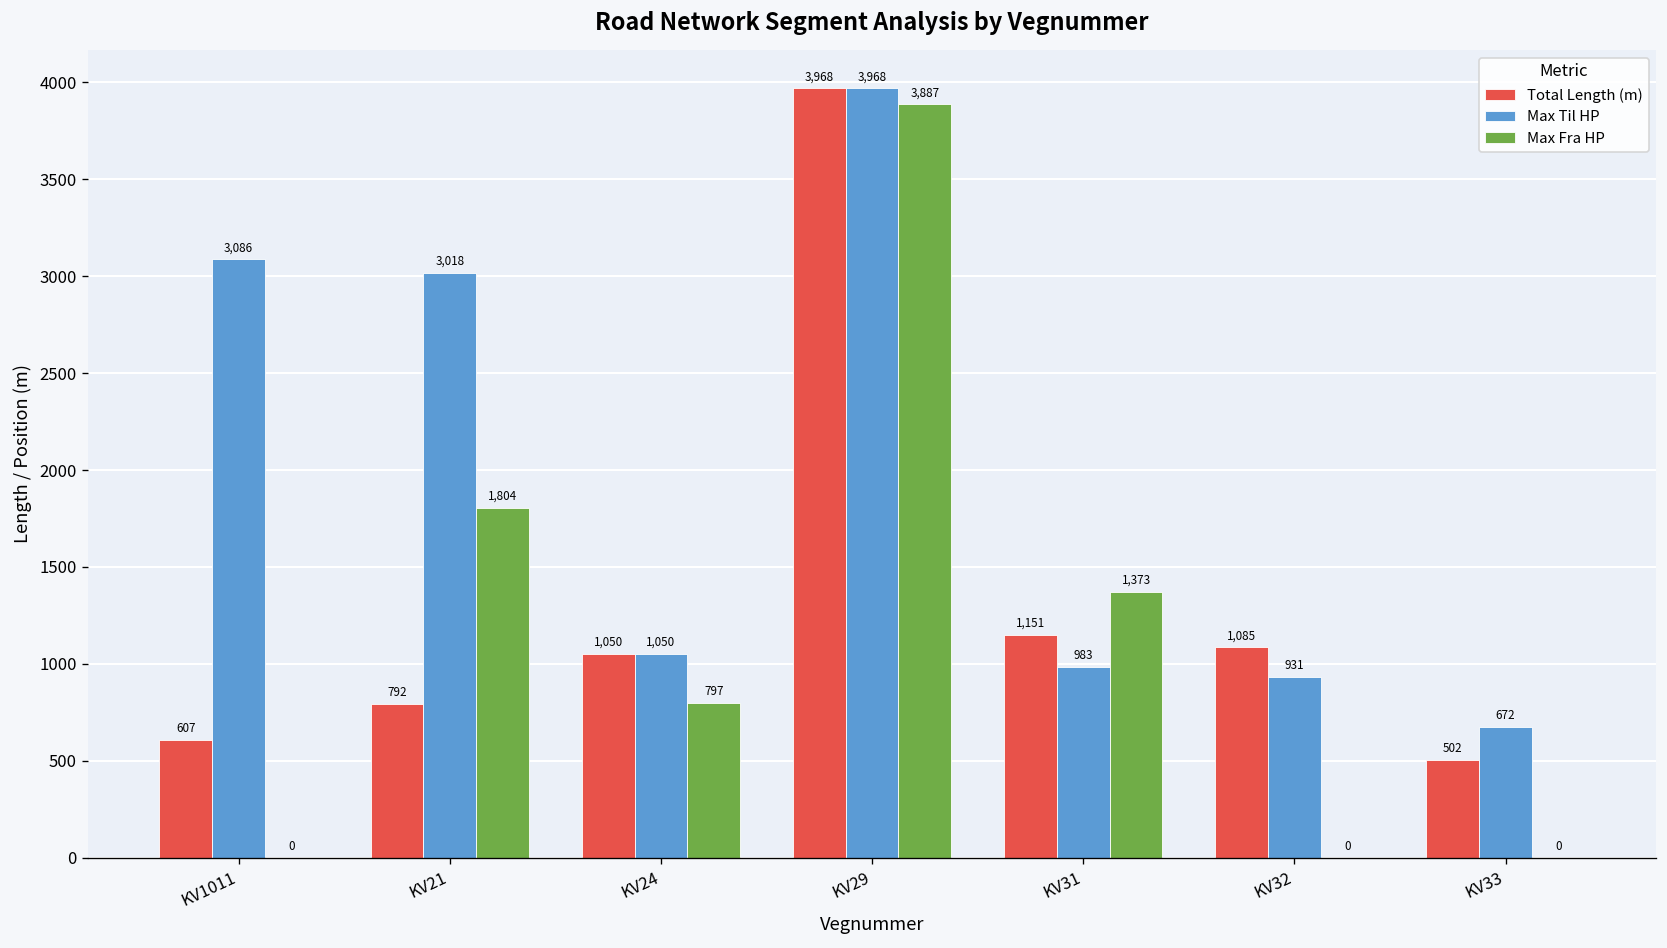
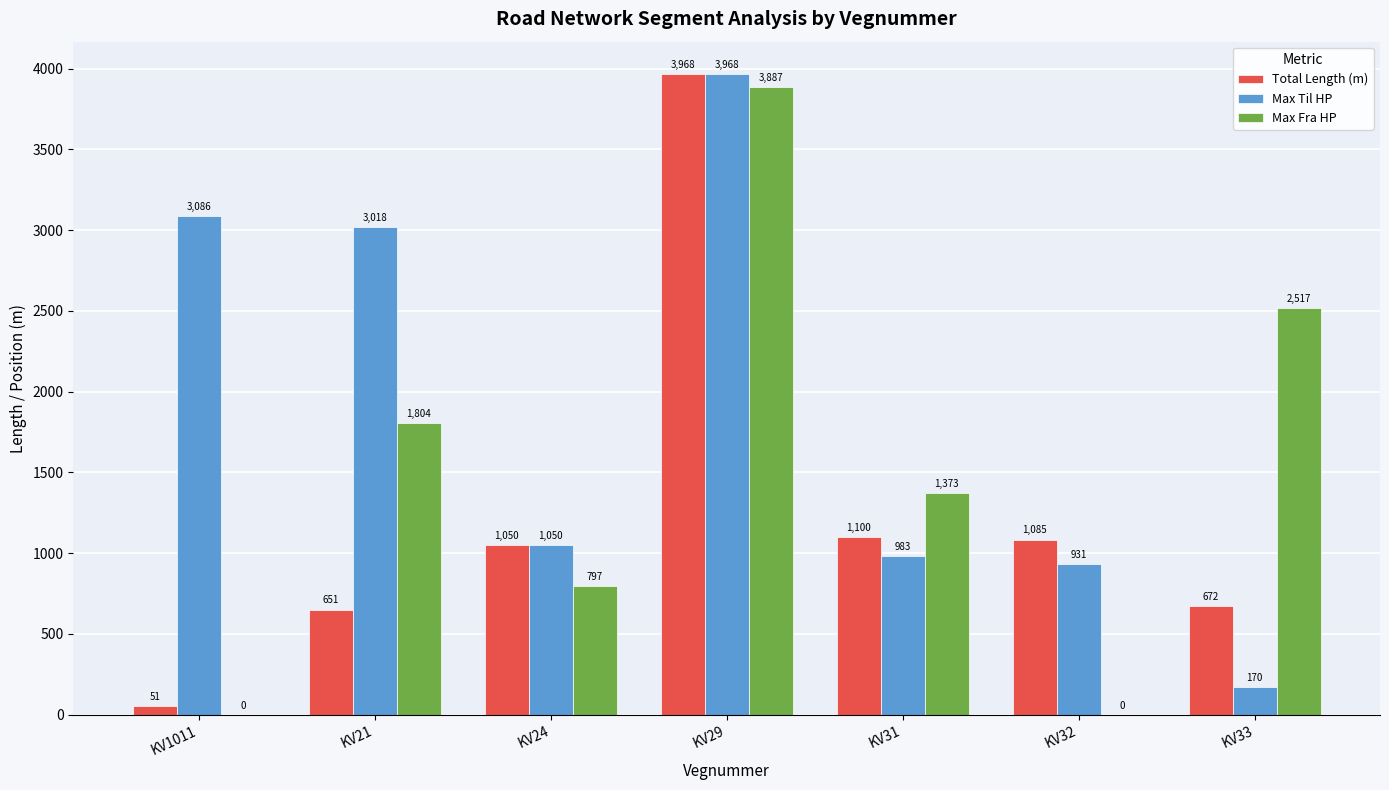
  {
    "Total Length (m)": {
-     "KV1011": "607",
-     "KV21": "792",
+     "KV1011": "51",
+     "KV21": "651",
      "KV24": "1,050",
      "KV29": "3,968",
-     "KV31": "1,151",
+     "KV31": "1,100",
      "KV32": "1,085",
-     "KV33": "502"
+     "KV33": "672"
    },
    "Max Til HP": {
      "KV1011": "3,086",
      "KV21": "3,018",
      "KV24": "1,050",
      "KV29": "3,968",
      "KV31": "983",
      "KV32": "931",
-     "KV33": "672"
+     "KV33": "170"
    },
    "Max Fra HP": {
      "KV1011": "0",
      "KV21": "1,804",
      "KV24": "797",
      "KV29": "3,887",
      "KV31": "1,373",
      "KV32": "0",
-     "KV33": "0"
+     "KV33": "2,517"
    }
  }
